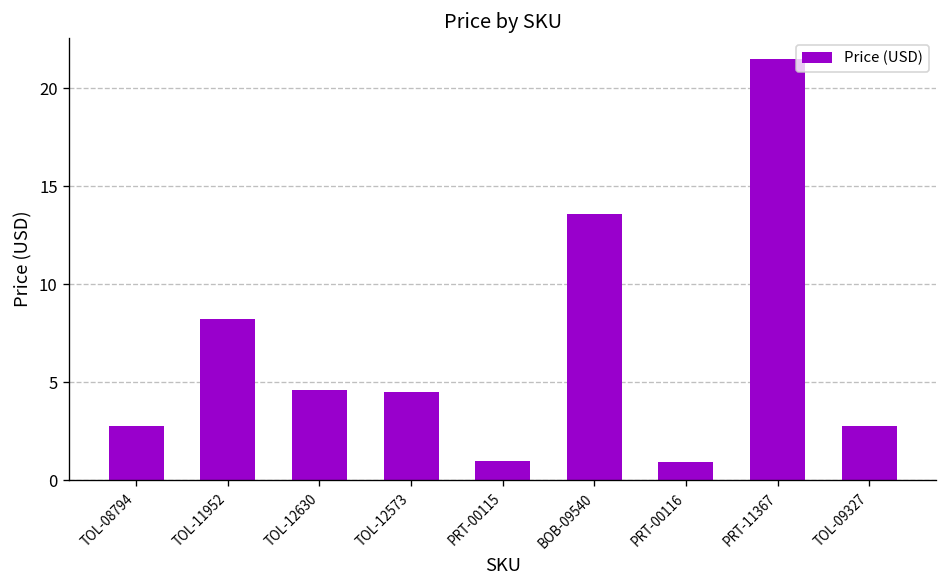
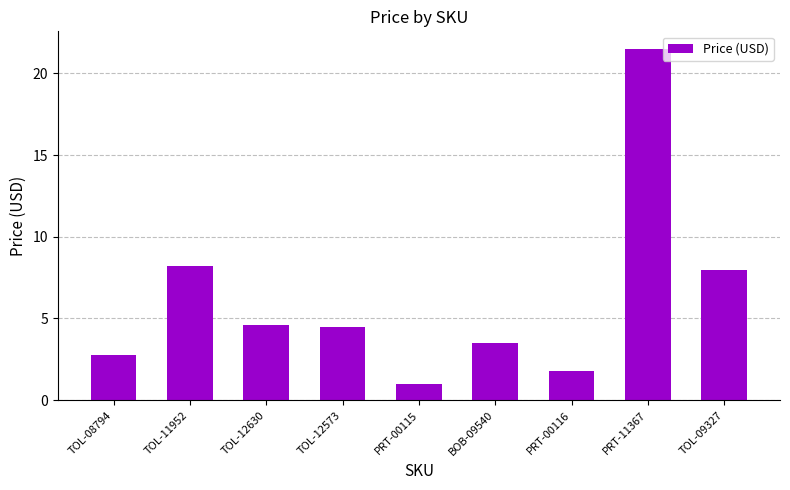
  {
    "TOL-08794": 2.8,
    "TOL-11952": 8.2,
    "TOL-12630": 4.6,
    "TOL-12573": 4.5,
    "PRT-00115": 1.0,
-   "BOB-09540": 13.6,
-   "PRT-00116": 0.9,
+   "BOB-09540": 3.5,
+   "PRT-00116": 1.8,
    "PRT-11367": 21.5,
-   "TOL-09327": 2.8
+   "TOL-09327": 7.9
  }
